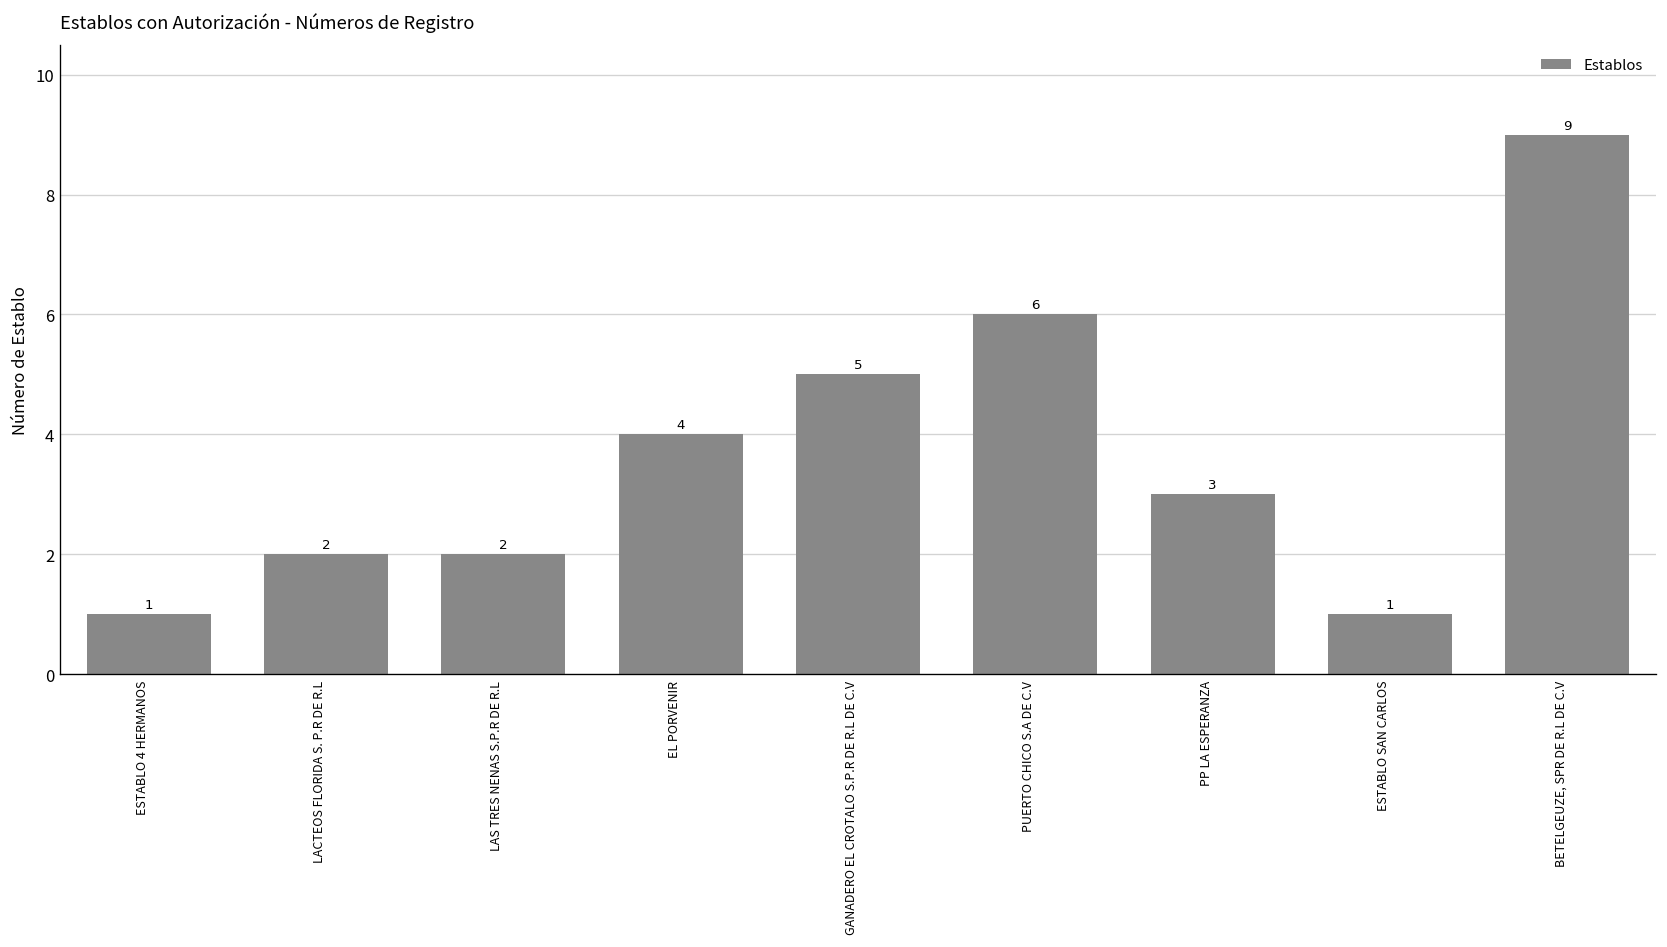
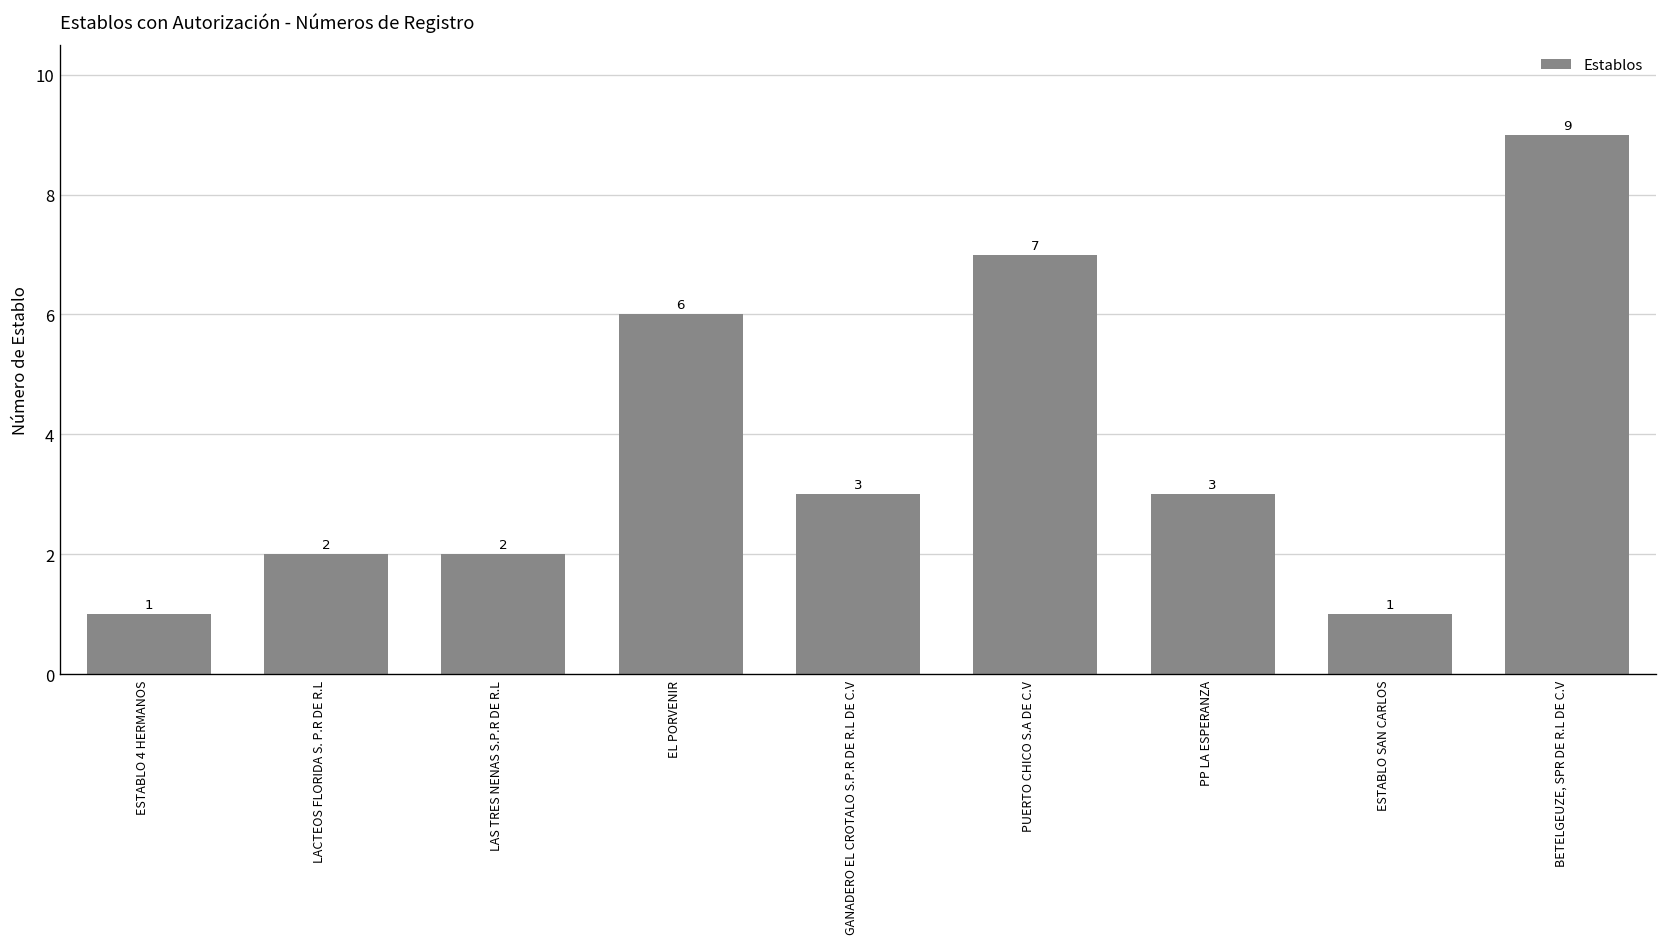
  {
    "ESTABLO 4 HERMANOS": 1,
    "LACTEOS FLORIDA S. P.R DE R.L": 2,
    "LAS TRES NENAS S.P.R DE R.L": 2,
-   "EL PORVENIR": 4,
-   "GANADERO EL CROTALO S.P.R DE R.L DE C.V": 5,
-   "PUERTO CHICO S.A DE C.V": 6,
+   "EL PORVENIR": 6,
+   "GANADERO EL CROTALO S.P.R DE R.L DE C.V": 3,
+   "PUERTO CHICO S.A DE C.V": 7,
    "PP LA ESPERANZA": 3,
    "ESTABLO SAN CARLOS": 1,
    "BETELGEUZE, SPR DE R.L DE C.V": 9
  }
